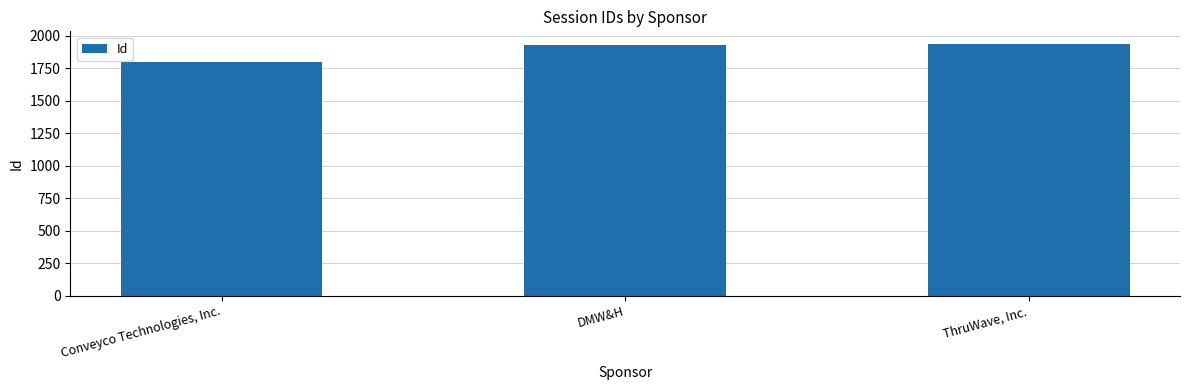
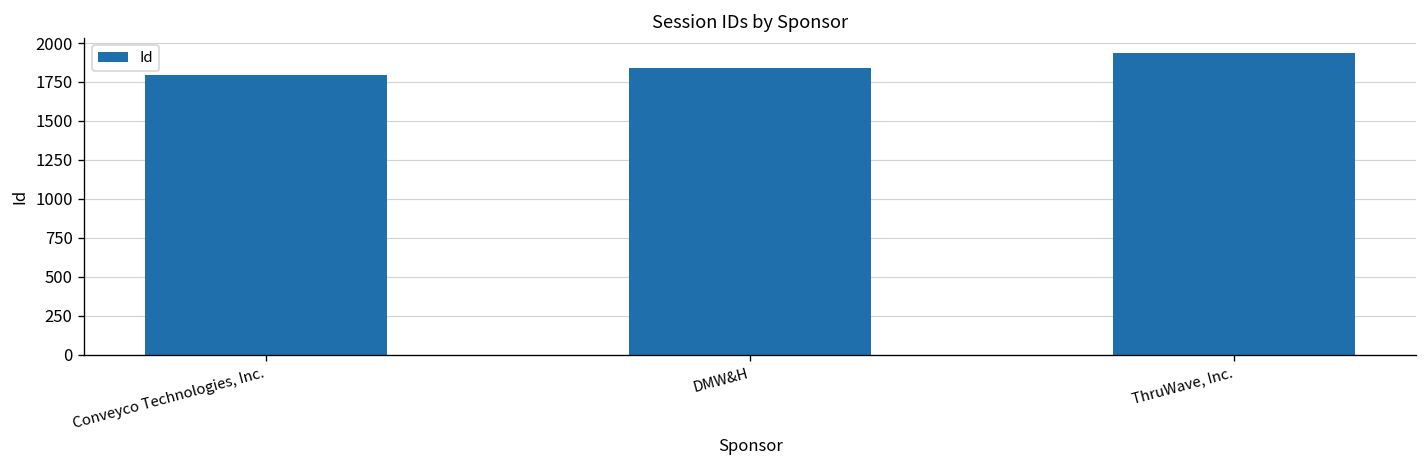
  {
    "Conveyco Technologies, Inc.": 1800,
-   "DMW&H": 1930,
+   "DMW&H": 1840,
    "ThruWave, Inc.": 1940
  }
